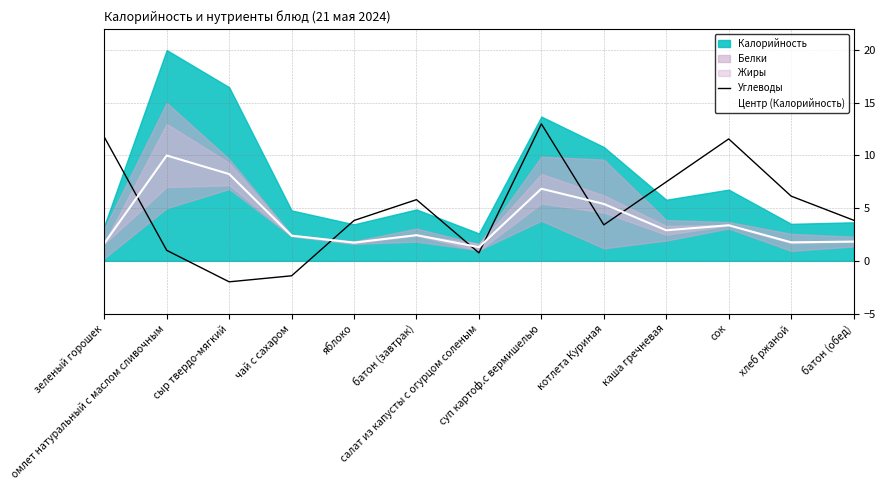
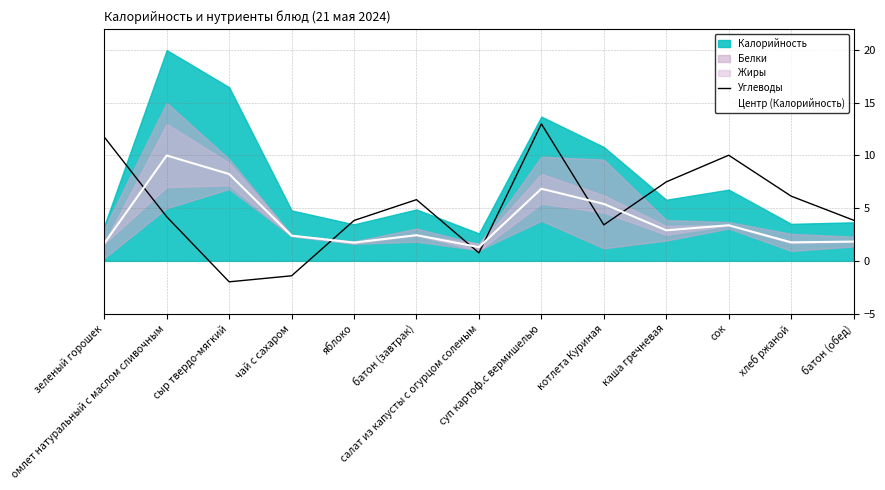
  {
    "Углеводы": {
      "зеленый горошек": 11.8,
-     "омлет натуральный с маслом сливочным": 1.0,
+     "омлет натуральный с маслом сливочным": 4.2,
      "сыр твердо-мягкий": -2.0,
      "чай с сахаром": -1.4,
      "яблоко": 3.8,
      "батон (завтрак)": 5.8,
      "салат из капусты с огурцом соленым": 0.8,
      "суп картоф.с вермишелью": 13.0,
      "котлета Куриная": 3.4,
      "каша гречневая": 7.5,
-     "сок": 11.6,
+     "сок": 10.0,
      "хлеб ржаной": 6.1
    },
    "Калорийность": {
      "зеленый горошек": 3.3,
      "омлет натуральный с маслом сливочным": 20.0,
      "сыр твердо-мягкий": 16.5,
      "чай с сахаром": 4.8,
      "яблоко": 3.5,
      "батон (завтрак)": 4.9,
      "салат из капусты с огурцом соленым": 2.6,
      "суп картоф.с вермишелью": 13.7,
      "котлета Куриная": 10.8,
      "каша гречневая": 5.8,
      "сок": 6.8,
      "хлеб ржаной": 3.5
    },
    "Центр (Калорийность)": {
      "омлет натуральный с маслом сливочным": 10.0,
      "сыр твердо-мягкий": 8.2,
      "салат из капусты с огурцом соленым": 1.3,
      "суп картоф.с вермишелью": 6.8,
      "котлета Куриная": 5.4,
      "каша гречневая": 2.9
    }
  }
